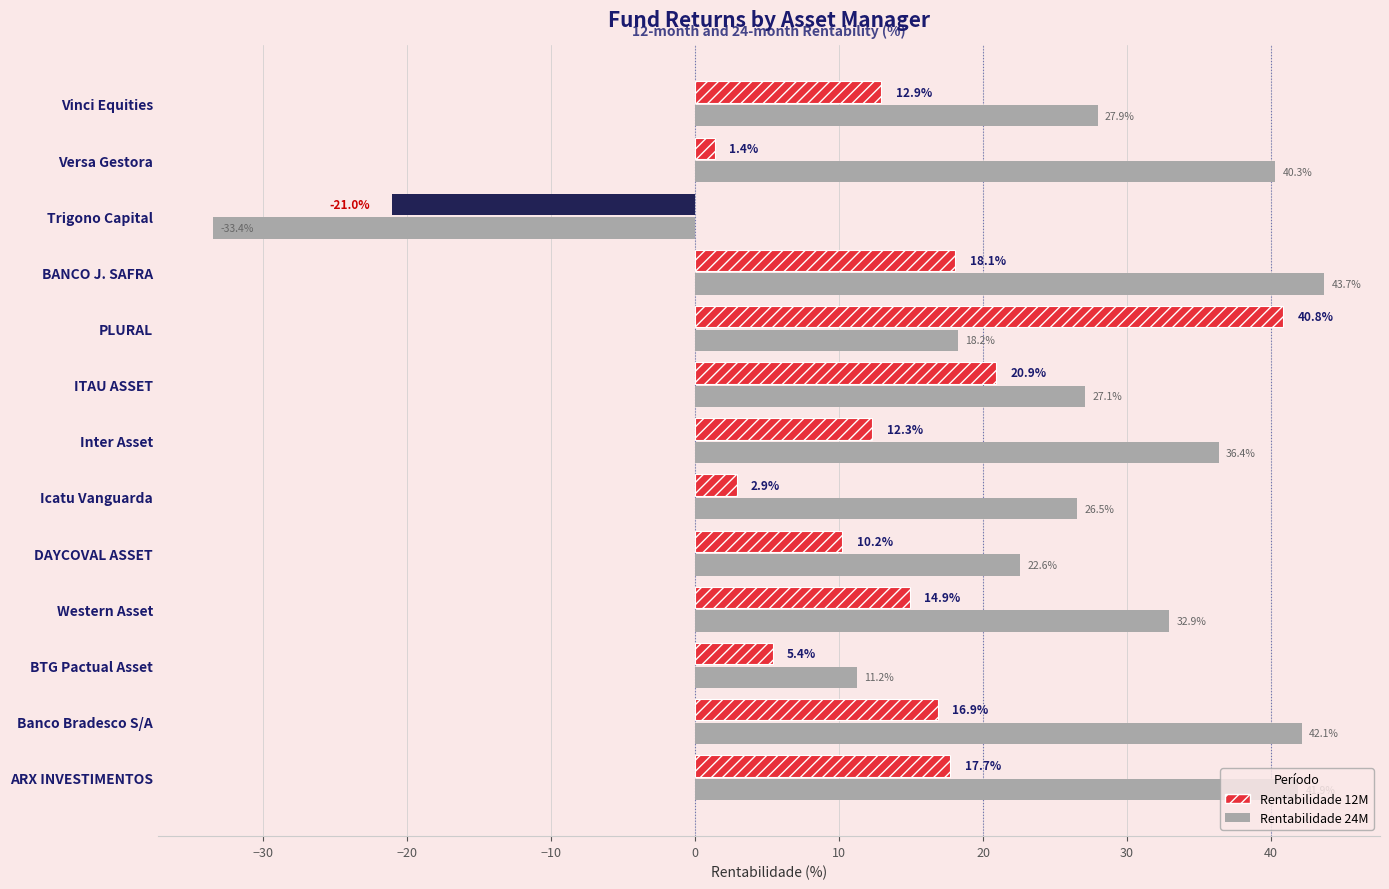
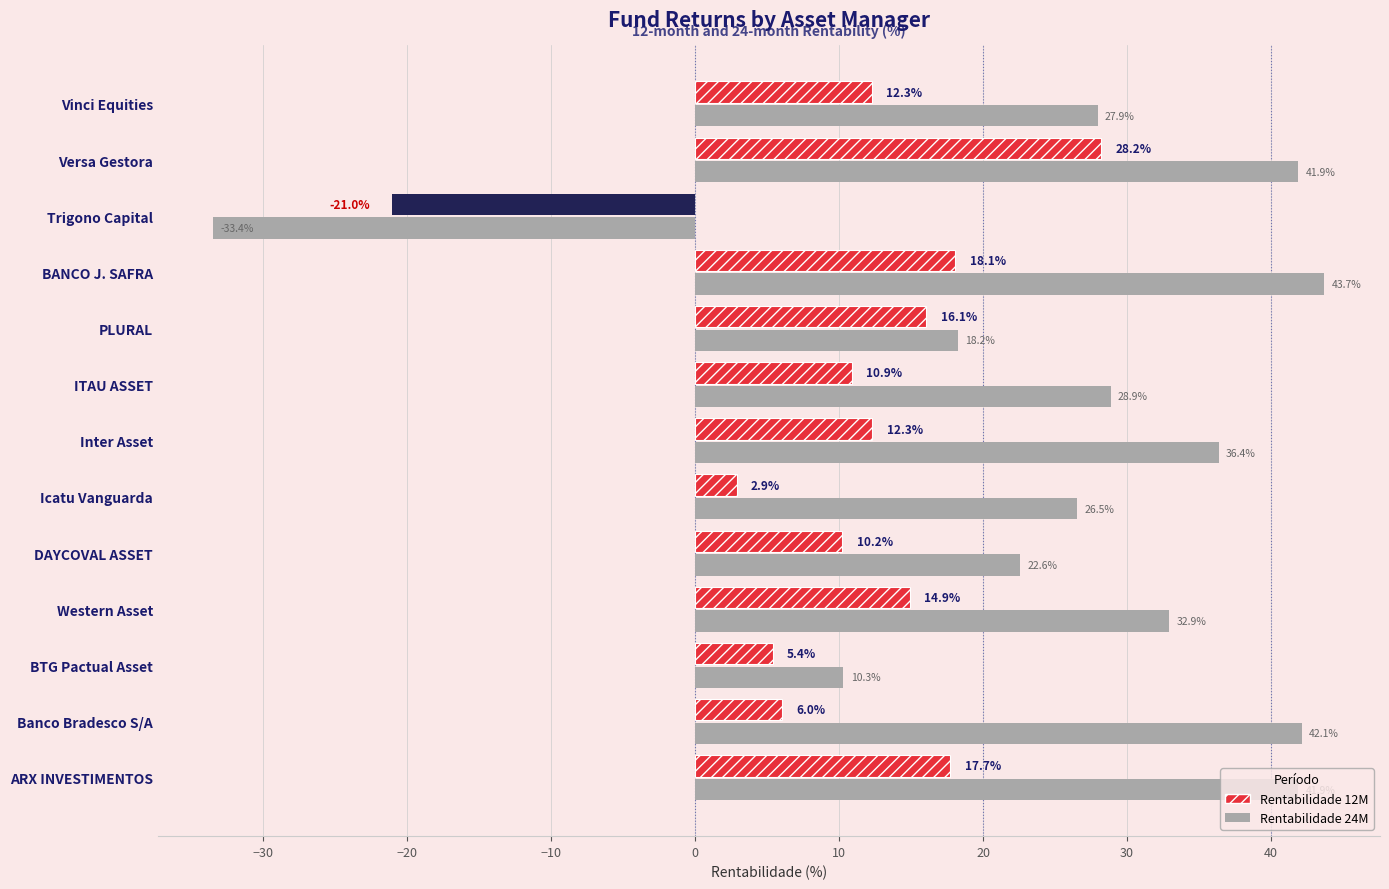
  {
    "Rentabilidade 24M": {
      "Vinci Equities": "27.9%",
-     "Versa Gestora": "40.3%",
+     "Versa Gestora": "41.9%",
      "Trigono Capital": "-33.4%",
      "BANCO J. SAFRA": "43.7%",
      "PLURAL": "18.2%",
-     "ITAU ASSET": "27.1%",
+     "ITAU ASSET": "28.9%",
      "Inter Asset": "36.4%",
      "Icatu Vanguarda": "26.5%",
      "DAYCOVAL ASSET": "22.6%",
      "Western Asset": "32.9%",
-     "BTG Pactual Asset": "11.2%",
+     "BTG Pactual Asset": "10.3%",
      "Banco Bradesco S/A": "42.1%"
    },
    "Rentabilidade 12M": {
-     "Vinci Equities": "12.9%",
-     "Versa Gestora": "1.4%",
+     "Vinci Equities": "12.3%",
+     "Versa Gestora": "28.2%",
      "Trigono Capital": "-21.0%",
      "BANCO J. SAFRA": "18.1%",
-     "PLURAL": "40.8%",
-     "ITAU ASSET": "20.9%",
+     "PLURAL": "16.1%",
+     "ITAU ASSET": "10.9%",
      "Inter Asset": "12.3%",
      "Icatu Vanguarda": "2.9%",
      "DAYCOVAL ASSET": "10.2%",
      "Western Asset": "14.9%",
      "BTG Pactual Asset": "5.4%",
-     "Banco Bradesco S/A": "16.9%",
+     "Banco Bradesco S/A": "6.0%",
      "ARX INVESTIMENTOS": "17.7%"
    }
  }
